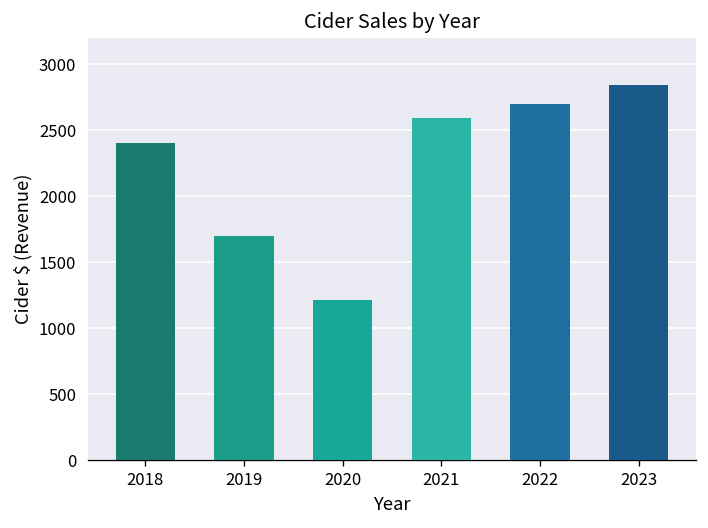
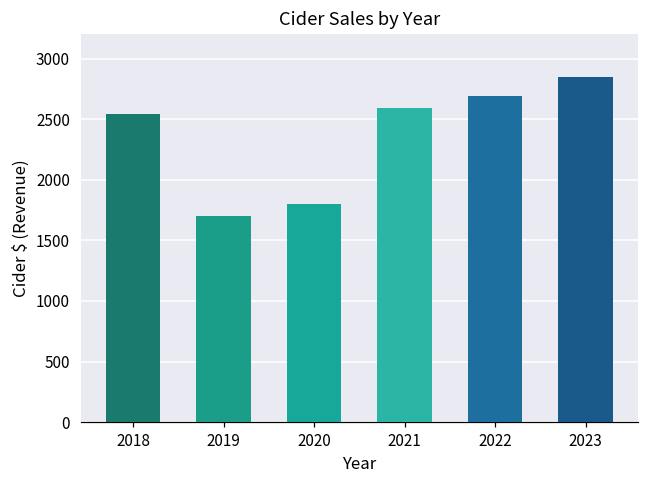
  {
-   "2018": 2400,
+   "2018": 2550,
    "2019": 1700,
-   "2020": 1210,
+   "2020": 1800,
    "2021": 2590,
    "2022": 2700,
    "2023": 2850
  }
